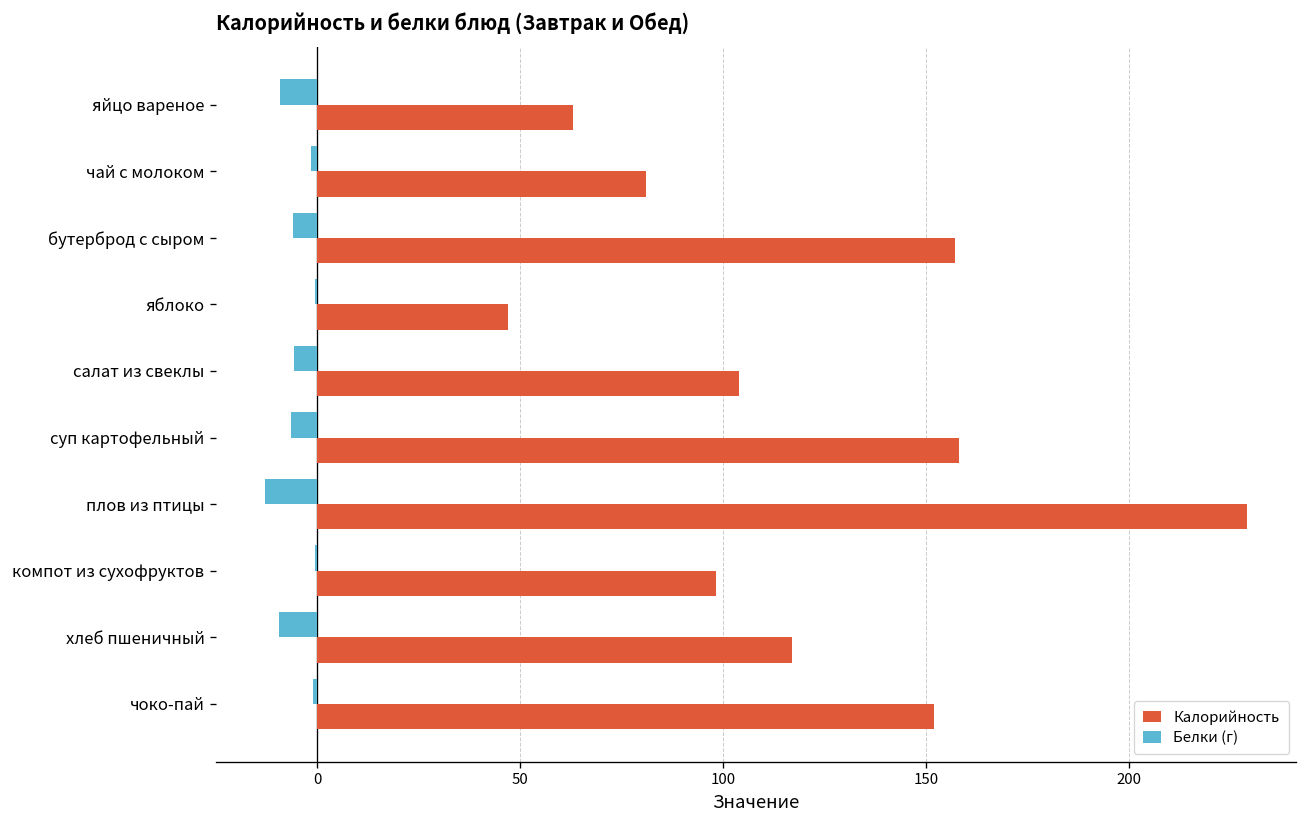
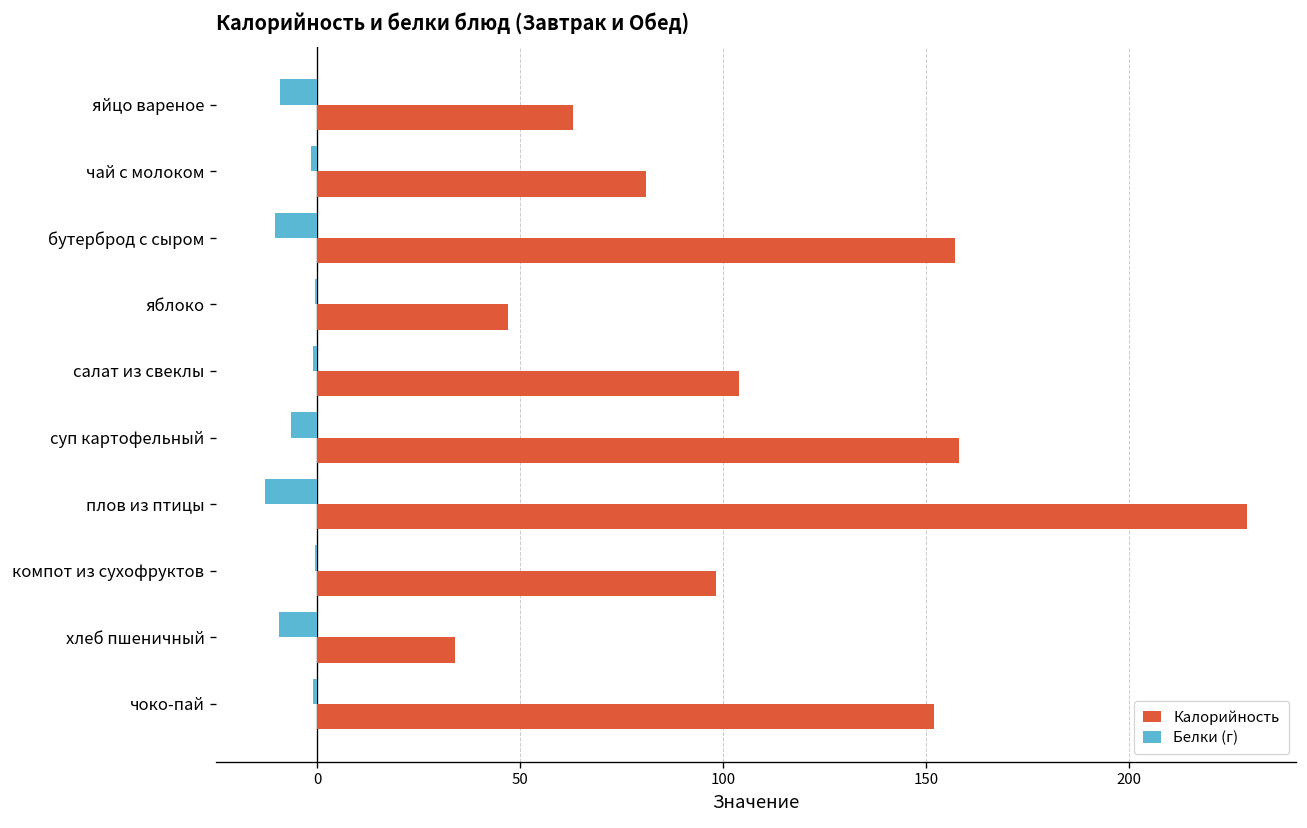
  {
    "Калорийность": {
      "яйцо вареное": 63,
      "чай с молоком": 81,
      "бутерброд с сыром": 157,
      "яблоко": 47,
      "салат из свеклы": 104,
      "суп картофельный": 158,
      "плов из птицы": 229,
      "компот из сухофруктов": 98,
-     "хлеб пшеничный": 117,
+     "хлеб пшеничный": 34,
      "чоко-пай": 152
    },
    "Белки (г)": {
      "яйцо вареное": -9,
      "чай с молоком": -2,
-     "бутерброд с сыром": -6,
-     "салат из свеклы": -6,
+     "бутерброд с сыром": -10,
+     "салат из свеклы": -1,
      "суп картофельный": -6,
      "плов из птицы": -13,
      "хлеб пшеничный": -9,
      "чоко-пай": -1
    }
  }
